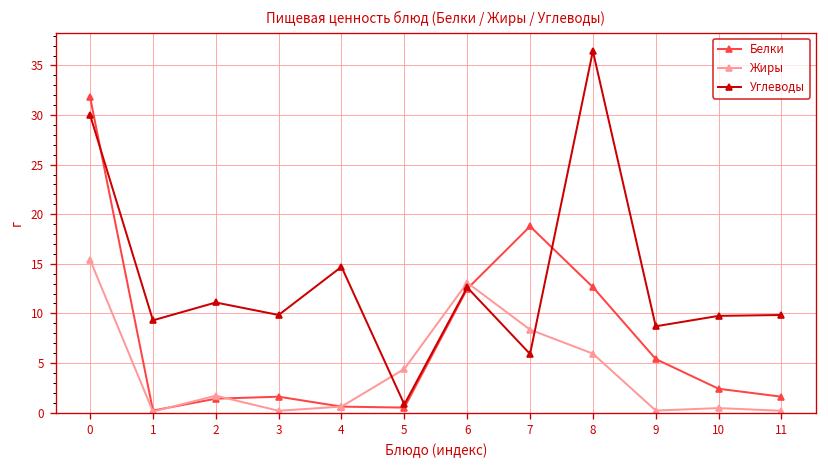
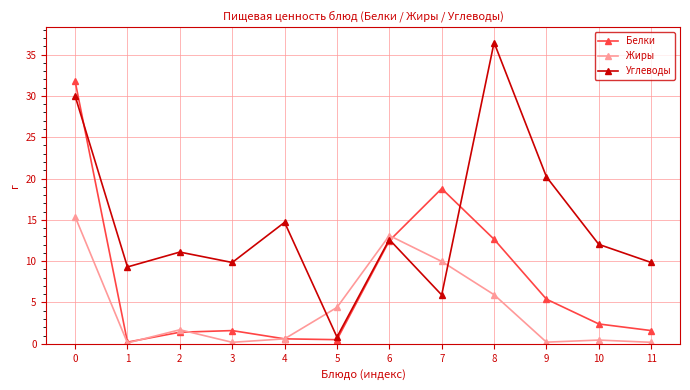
  {
    "Белки": {
      "0": 32,
      "3": 2,
      "5": 1,
      "7": 19,
      "8": 13,
      "9": 5,
      "10": 2,
      "11": 2
    },
    "Жиры": {
      "0": 15,
      "3": 0,
      "5": 4,
      "6": 13,
-     "7": 8,
+     "7": 10,
      "8": 6,
      "9": 0,
      "10": 0,
      "11": 0
    },
    "Углеводы": {
      "0": 30,
      "1": 9,
      "2": 11,
      "3": 10,
      "4": 15,
      "5": 1,
      "7": 6,
      "8": 36,
-     "9": 9,
-     "10": 10,
+     "9": 20,
+     "10": 12,
      "11": 10
    }
  }
